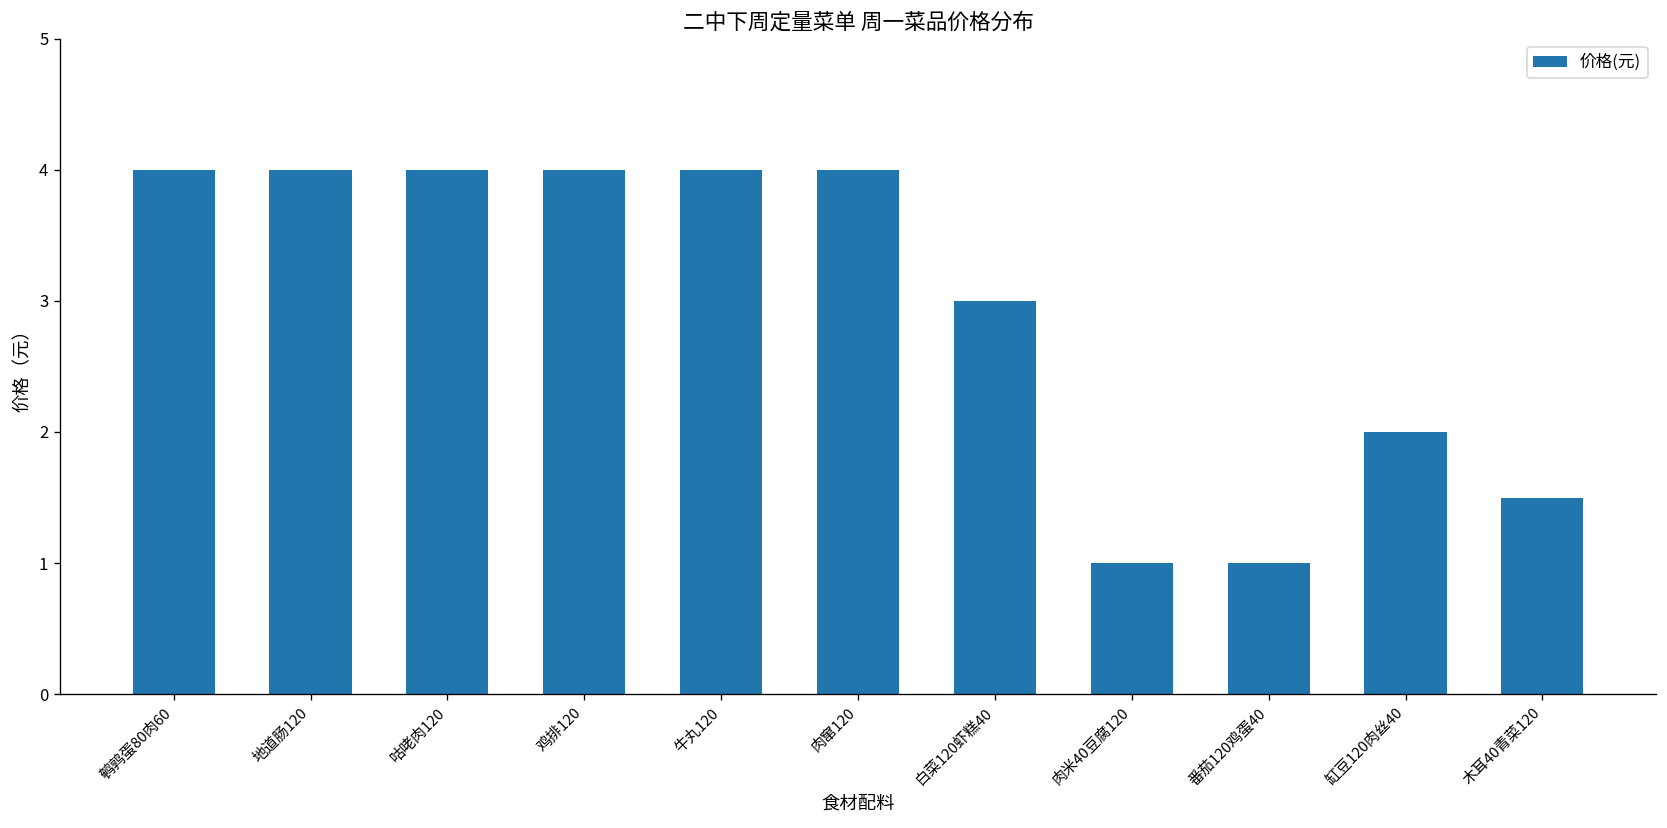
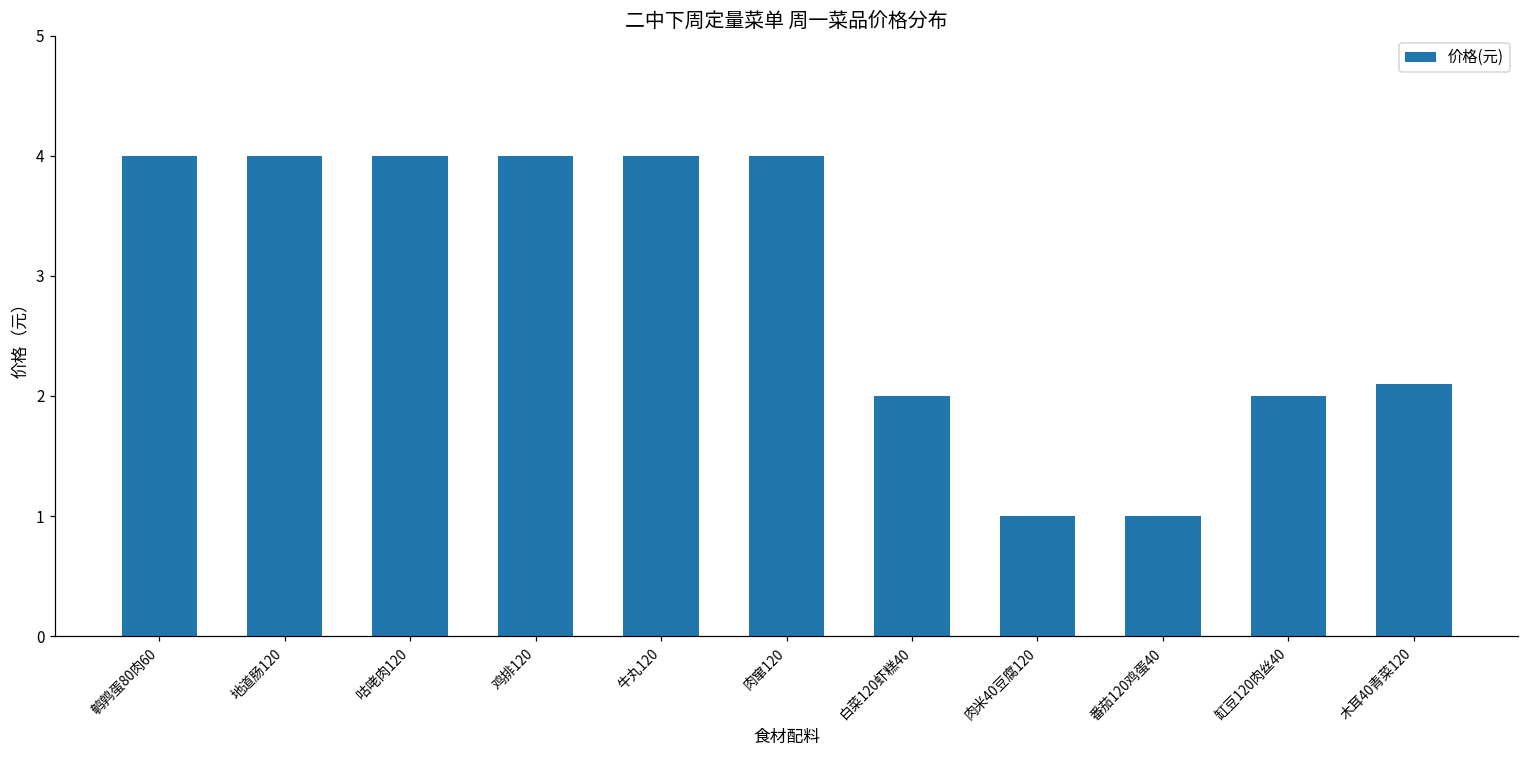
  {
    "鹌鹑蛋80肉60": 4.0,
    "地道肠120": 4.0,
    "咕咾肉120": 4.0,
    "鸡排120": 4.0,
    "牛丸120": 4.0,
    "肉窜120": 4.0,
-   "白菜120虾糕40": 3,
+   "白菜120虾糕40": 2,
    "肉米40豆腐120": 1.0,
    "番茄120鸡蛋40": 1.0,
    "缸豆120肉丝40": 2.0,
-   "木耳40青菜120": 1.5
+   "木耳40青菜120": 2.1
  }
